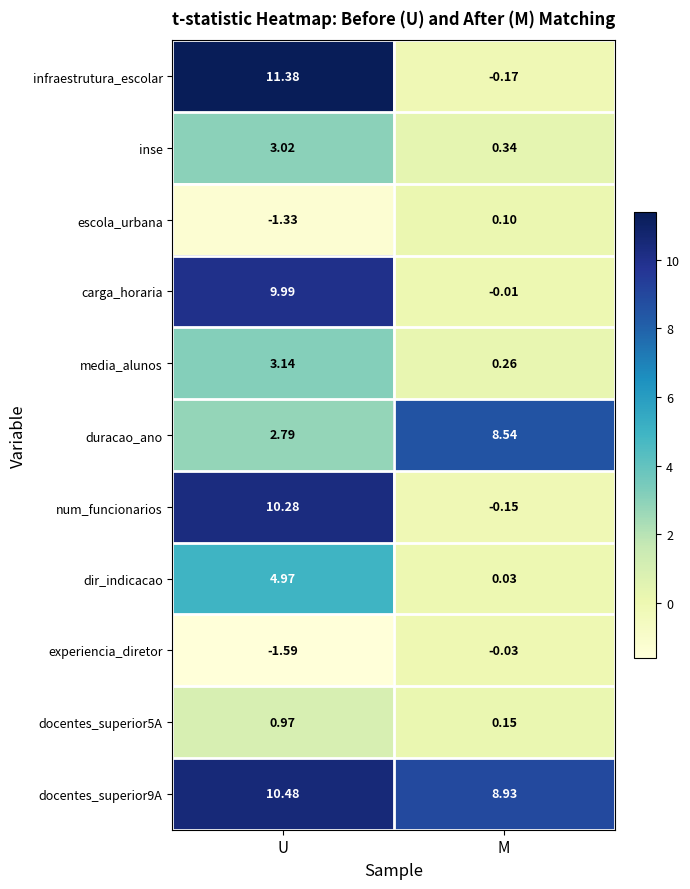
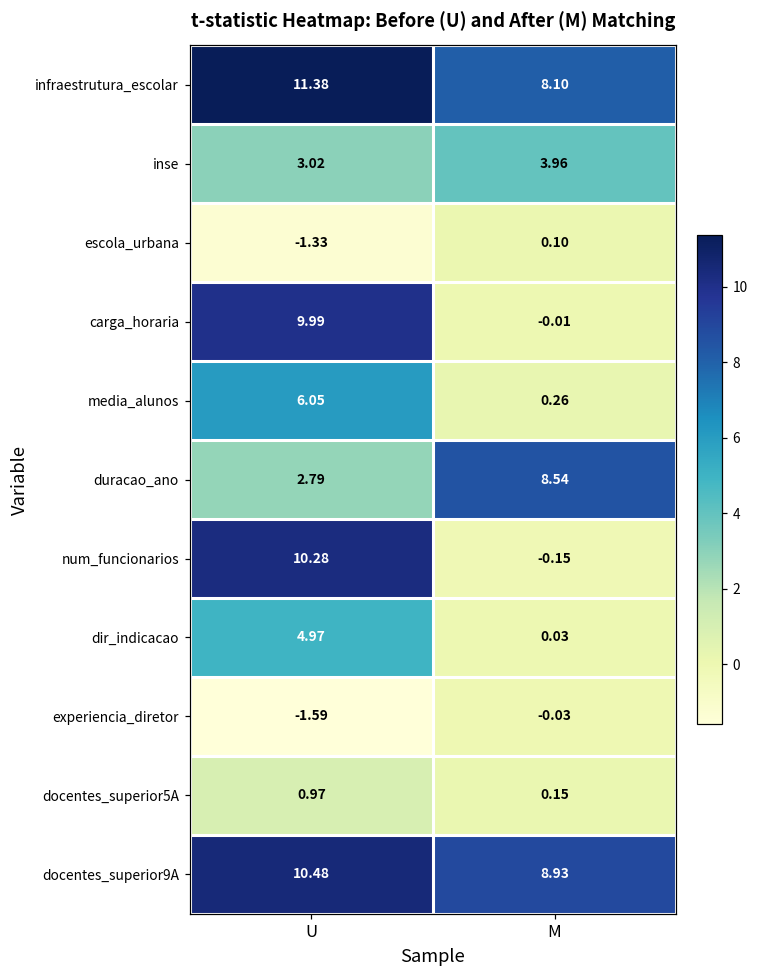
  {
    "infraestrutura_escolar": {
      "U": 11.38,
-     "M": -0.17
+     "M": 8.10
    },
    "inse": {
      "U": 3.02,
-     "M": 0.34
+     "M": 3.96
    },
    "escola_urbana": {
      "U": -1.33,
      "M": 0.10
    },
    "carga_horaria": {
      "U": 9.99,
      "M": -0.01
    },
    "media_alunos": {
-     "U": 3.14,
+     "U": 6.05,
      "M": 0.26
    },
    "duracao_ano": {
      "U": 2.79,
      "M": 8.54
    },
    "num_funcionarios": {
      "U": 10.28,
      "M": -0.15
    },
    "dir_indicacao": {
      "U": 4.97,
      "M": 0.03
    },
    "experiencia_diretor": {
      "U": -1.59,
      "M": -0.03
    },
    "docentes_superior5A": {
      "U": 0.97,
      "M": 0.15
    },
    "docentes_superior9A": {
      "U": 10.48,
      "M": 8.93
    }
  }
